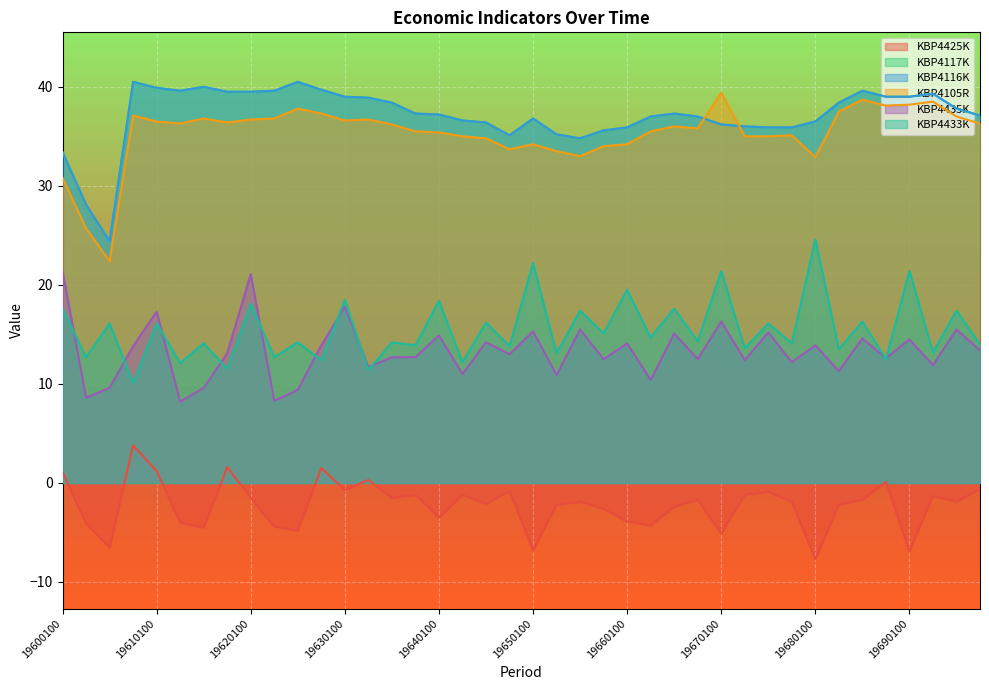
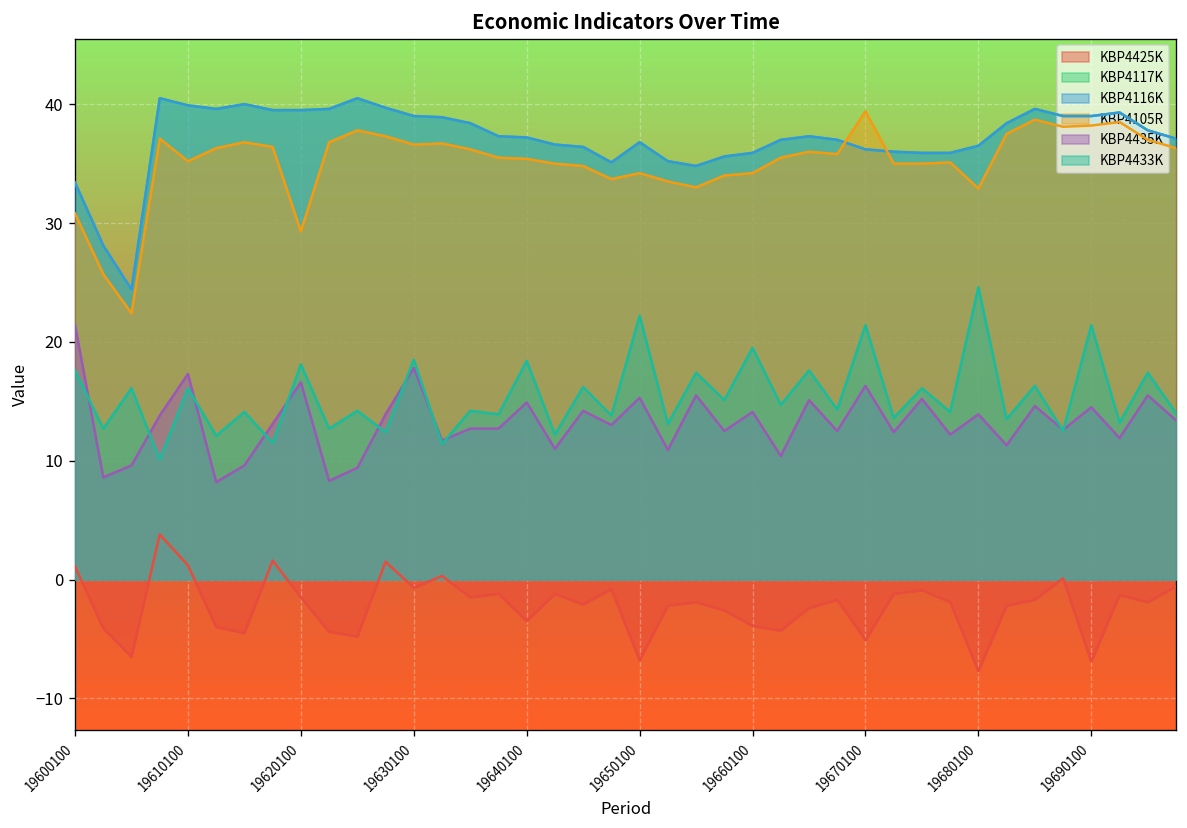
  {
    "KBP4105R": {
      "19600100": 31,
-     "19610100": 37,
-     "19620100": 37,
+     "19610100": 35,
+     "19620100": 29,
      "19630100": 37,
      "19640100": 35,
      "19650100": 34,
      "19660100": 34,
      "19670100": 39,
      "19680100": 33
    },
    "KBP4435K": {
      "19600100": 21,
      "19610100": 17,
-     "19620100": 21,
+     "19620100": 17,
      "19630100": 18,
      "19640100": 15,
      "19650100": 15,
      "19660100": 14,
      "19670100": 16,
      "19680100": 14,
      "19690100": 15
    }
  }
